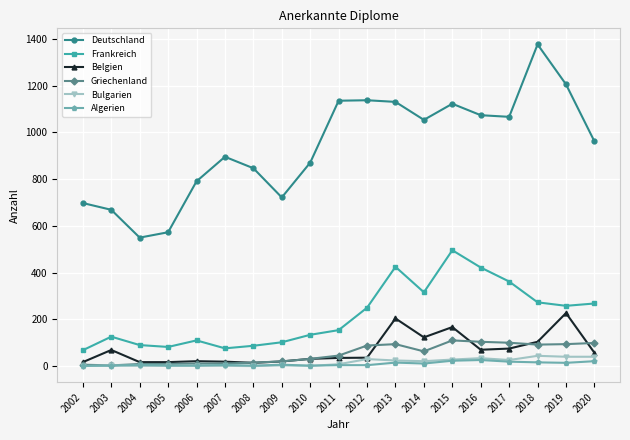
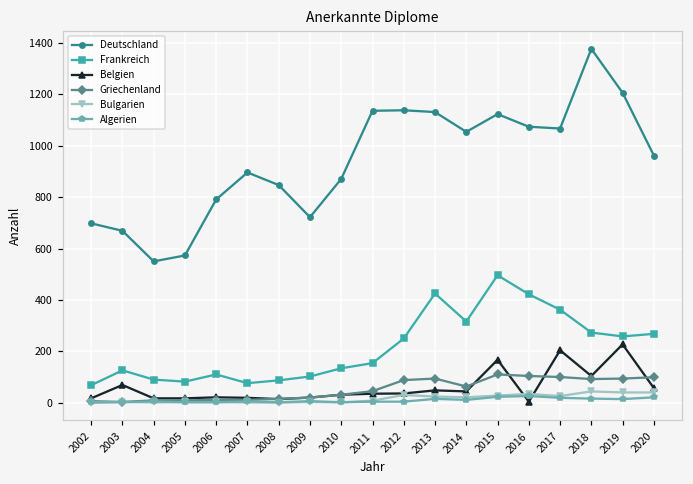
  {
    "Belgien": {
      "2002": 20,
      "2003": 70,
-     "2013": 200,
-     "2014": 120,
+     "2013": 50,
+     "2014": 40,
      "2015": 170,
-     "2016": 70,
-     "2017": 80,
+     "2016": 0,
+     "2017": 200,
      "2018": 100,
      "2019": 230,
      "2020": 60
    }
  }
